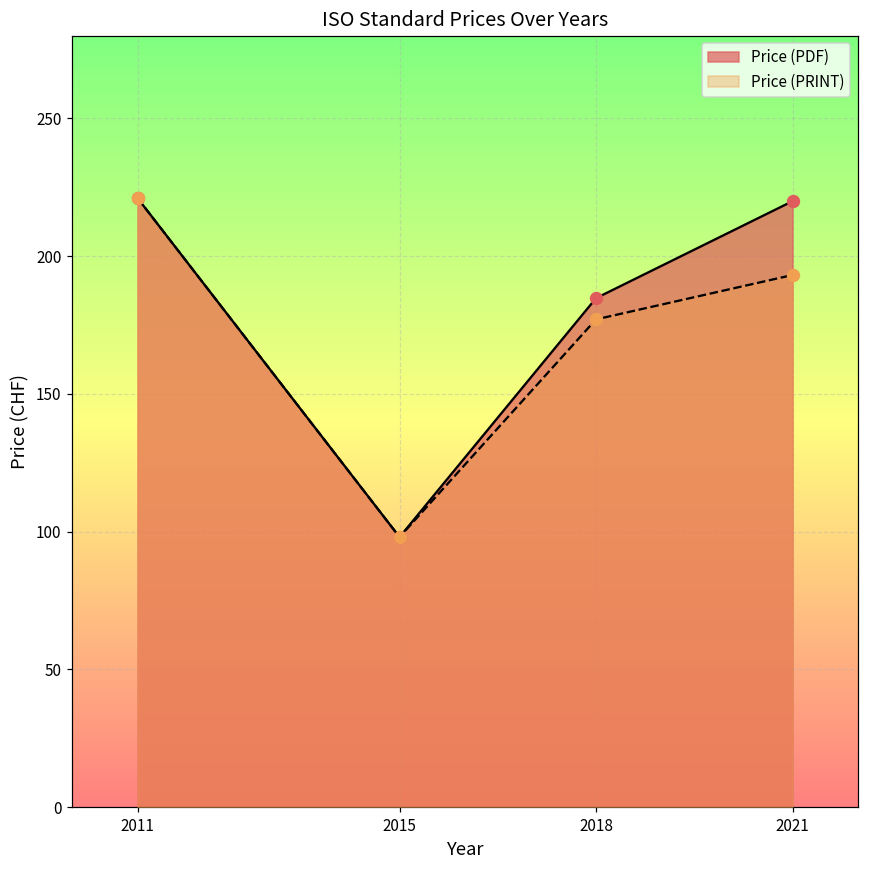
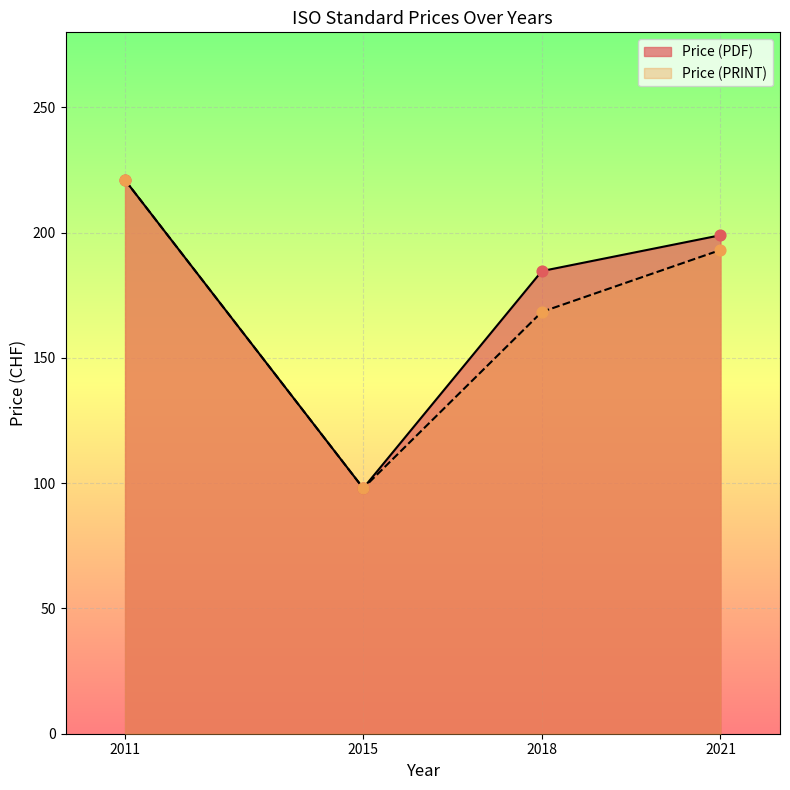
  {
    "Price (PDF)": {
      "2018": 185,
-     "2021": 220
+     "2021": 199
    },
    "Price (PRINT)": {
-     "2018": 177,
+     "2018": 168,
      "2021": 193
    }
  }
